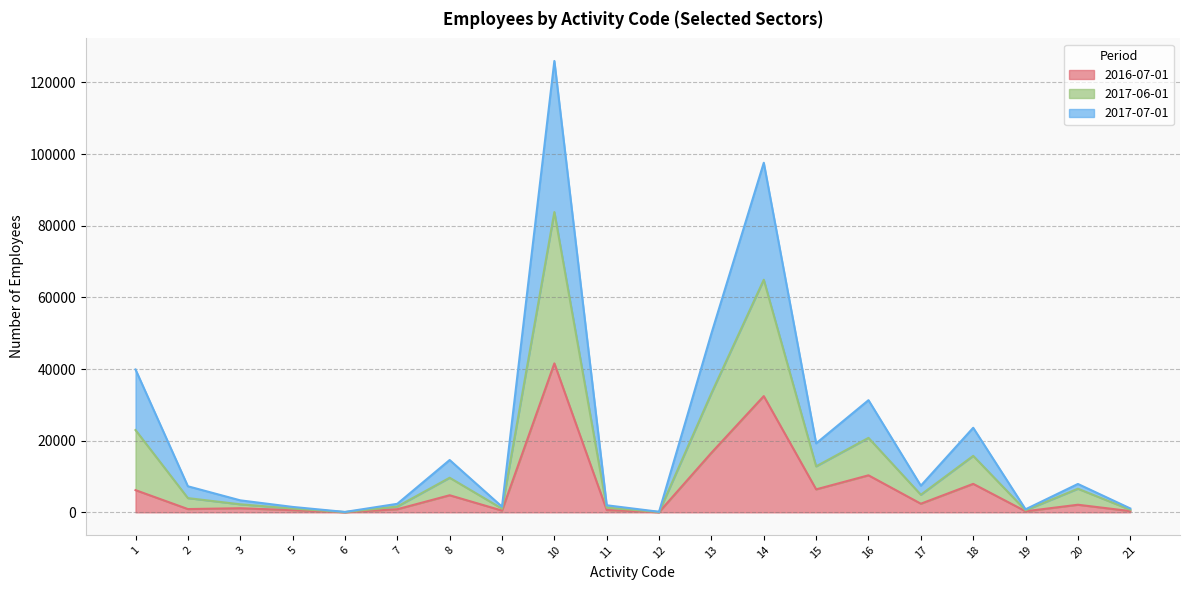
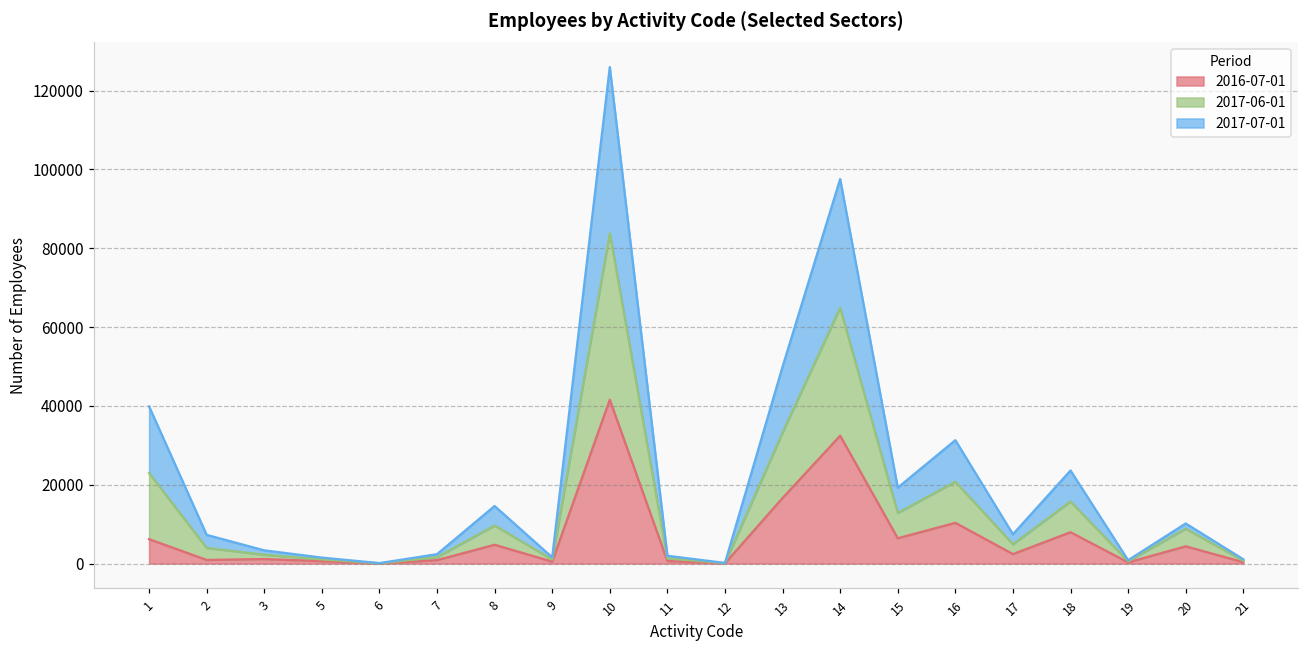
  {
    "2016-07-01": {
      "1": 6000,
      "2": 1000,
      "3": 1000,
      "7": 1000,
      "8": 5000,
      "10": 42000,
      "13": 17000,
      "14": 32000,
      "15": 6000,
      "16": 10000,
      "17": 2000,
      "18": 8000,
-     "20": 2000
+     "20": 4000
    },
    "2017-06-01": {
      "1": 17000,
      "2": 3000,
      "3": 1000,
      "7": 1000,
      "8": 5000,
      "10": 42000,
      "13": 17000,
      "14": 32000,
      "15": 6000,
      "16": 10000,
      "17": 3000,
      "18": 8000,
      "20": 4000
    },
    "2017-07-01": {
      "1": 17000,
      "2": 3000,
      "3": 1000,
      "7": 1000,
      "8": 5000,
      "10": 42000,
      "13": 17000,
      "14": 33000,
      "15": 6000,
      "16": 11000,
      "17": 3000,
      "18": 8000,
      "20": 1000
    }
  }
